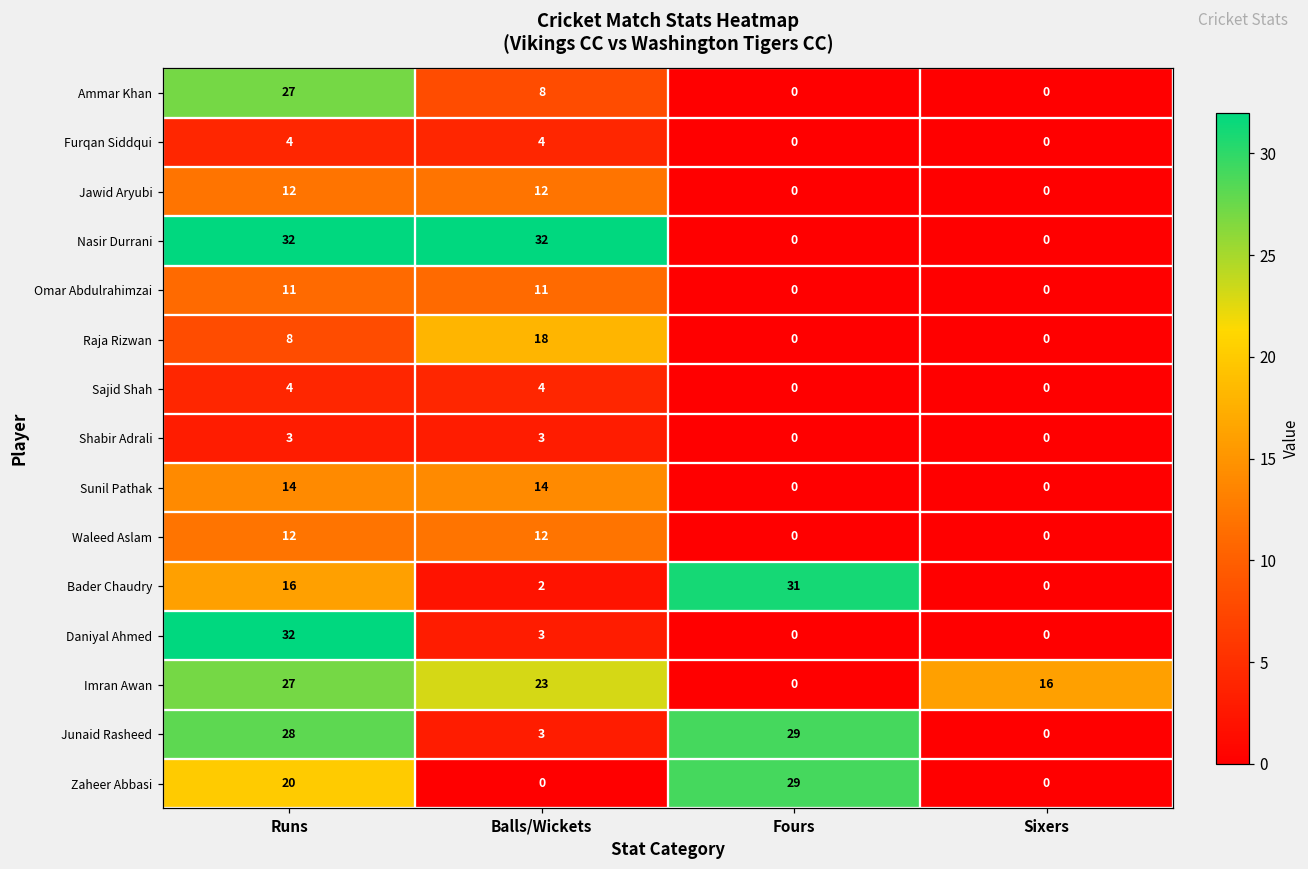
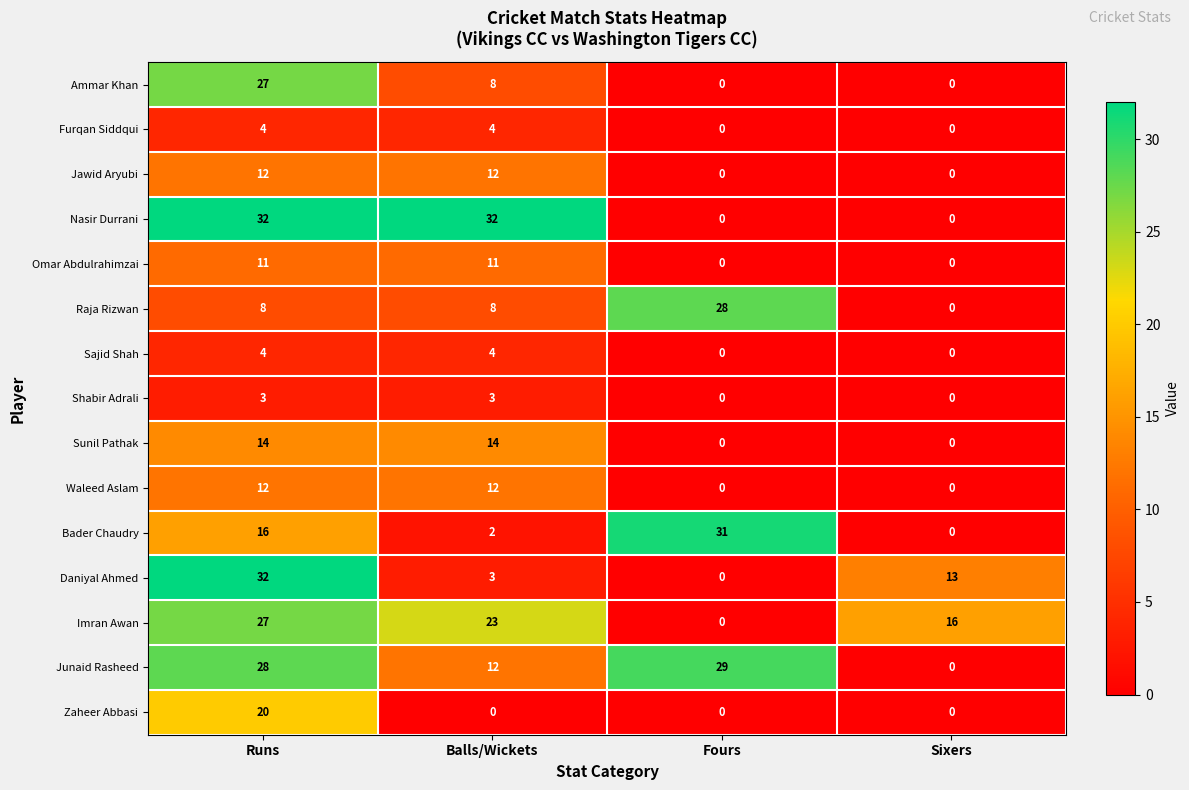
  {
    "Ammar Khan": {
      "Runs": 27,
      "Balls/Wickets": 8,
      "Fours": 0,
      "Sixers": 0
    },
    "Furqan Siddqui": {
      "Runs": 4,
      "Balls/Wickets": 4,
      "Fours": 0,
      "Sixers": 0
    },
    "Jawid Aryubi": {
      "Runs": 12,
      "Balls/Wickets": 12,
      "Fours": 0,
      "Sixers": 0
    },
    "Nasir Durrani": {
      "Runs": 32,
      "Balls/Wickets": 32,
      "Fours": 0,
      "Sixers": 0
    },
    "Omar Abdulrahimzai": {
      "Runs": 11,
      "Balls/Wickets": 11,
      "Fours": 0,
      "Sixers": 0
    },
    "Raja Rizwan": {
      "Runs": 8,
-     "Balls/Wickets": 18,
-     "Fours": 0,
+     "Balls/Wickets": 8,
+     "Fours": 28,
      "Sixers": 0
    },
    "Sajid Shah": {
      "Runs": 4,
      "Balls/Wickets": 4,
      "Fours": 0,
      "Sixers": 0
    },
    "Shabir Adrali": {
      "Runs": 3,
      "Balls/Wickets": 3,
      "Fours": 0,
      "Sixers": 0
    },
    "Sunil Pathak": {
      "Runs": 14,
      "Balls/Wickets": 14,
      "Fours": 0,
      "Sixers": 0
    },
    "Waleed Aslam": {
      "Runs": 12,
      "Balls/Wickets": 12,
      "Fours": 0,
      "Sixers": 0
    },
    "Bader Chaudry": {
      "Runs": 16,
      "Balls/Wickets": 2,
      "Fours": 31,
      "Sixers": 0
    },
    "Daniyal Ahmed": {
      "Runs": 32,
      "Balls/Wickets": 3,
      "Fours": 0,
-     "Sixers": 0
+     "Sixers": 13
    },
    "Imran Awan": {
      "Runs": 27,
      "Balls/Wickets": 23,
      "Fours": 0,
      "Sixers": 16
    },
    "Junaid Rasheed": {
      "Runs": 28,
-     "Balls/Wickets": 3,
+     "Balls/Wickets": 12,
      "Fours": 29,
      "Sixers": 0
    },
    "Zaheer Abbasi": {
      "Runs": 20,
      "Balls/Wickets": 0,
-     "Fours": 29,
+     "Fours": 0,
      "Sixers": 0
    }
  }
